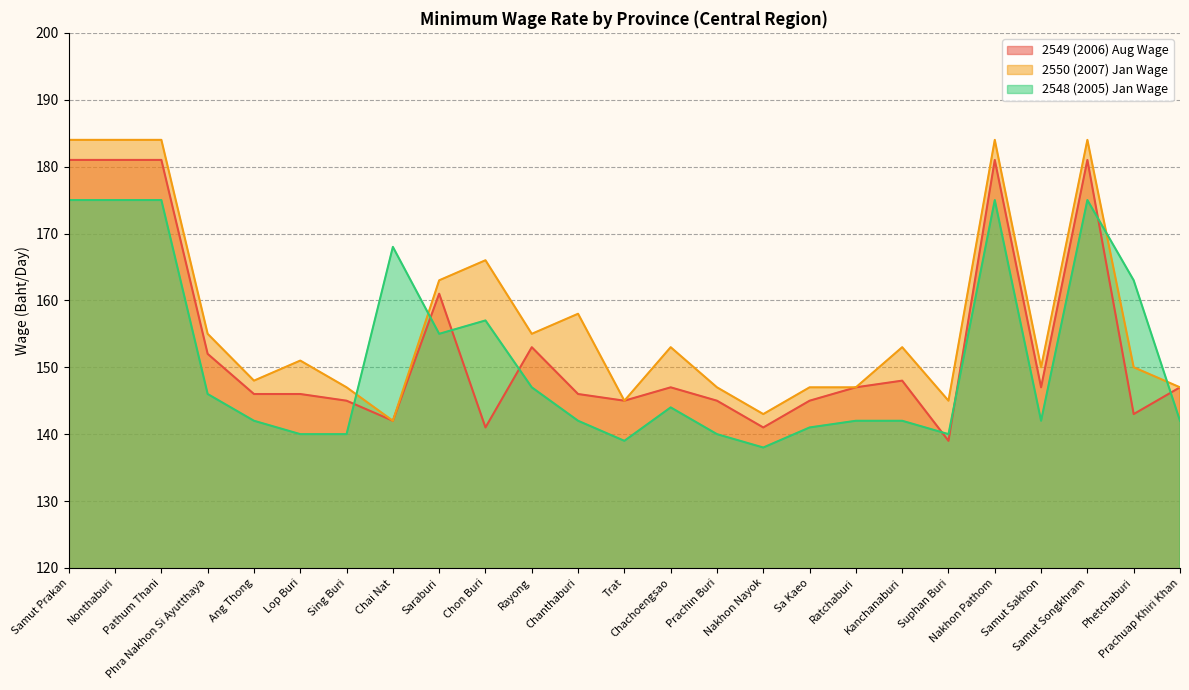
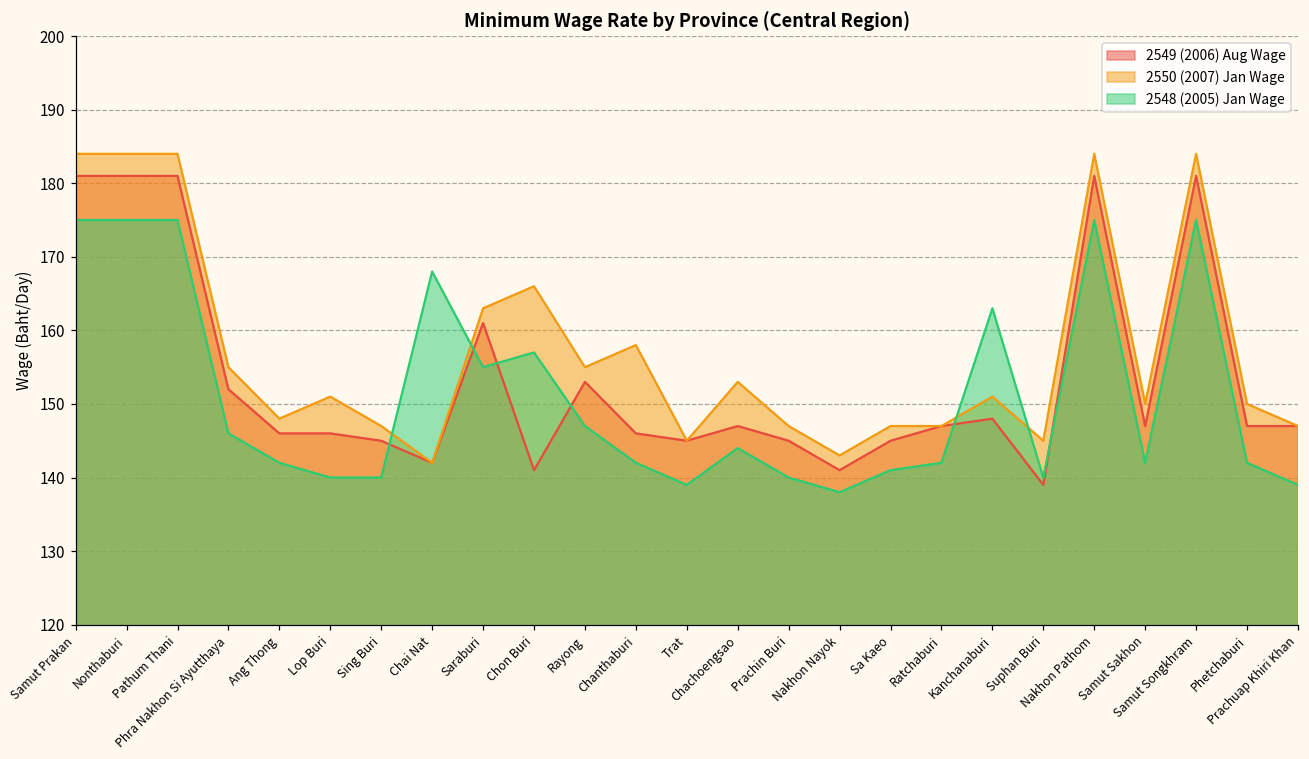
  {
    "2549 (2006) Aug Wage": {
      "Samut Prakan": 181,
      "Nonthaburi": 181,
      "Pathum Thani": 181,
      "Phra Nakhon Si Ayutthaya": 152,
      "Ang Thong": 146,
      "Lop Buri": 146,
      "Sing Buri": 145,
      "Saraburi": 161,
      "Chon Buri": 141,
      "Rayong": 153,
      "Chanthaburi": 146,
      "Chachoengsao": 147,
      "Prachin Buri": 145,
      "Nakhon Nayok": 141,
      "Sa Kaeo": 145,
      "Kanchanaburi": 148,
      "Suphan Buri": 139,
      "Nakhon Pathom": 181,
      "Samut Sakhon": 147,
      "Samut Songkhram": 181,
-     "Phetchaburi": 143
+     "Phetchaburi": 147
    },
    "2550 (2007) Jan Wage": {
      "Samut Prakan": 184,
      "Nonthaburi": 184,
      "Pathum Thani": 184,
      "Phra Nakhon Si Ayutthaya": 155,
      "Ang Thong": 148,
      "Lop Buri": 151,
      "Sing Buri": 147,
      "Saraburi": 163,
      "Chon Buri": 166,
      "Rayong": 155,
      "Chanthaburi": 158,
      "Chachoengsao": 153,
      "Prachin Buri": 147,
      "Nakhon Nayok": 143,
      "Sa Kaeo": 147,
-     "Kanchanaburi": 153,
+     "Kanchanaburi": 151,
      "Suphan Buri": 145,
      "Nakhon Pathom": 184,
      "Samut Sakhon": 150,
      "Samut Songkhram": 184,
      "Phetchaburi": 150
    },
    "2548 (2005) Jan Wage": {
      "Samut Prakan": 175,
      "Nonthaburi": 175,
      "Pathum Thani": 175,
      "Phra Nakhon Si Ayutthaya": 146,
      "Ang Thong": 142,
      "Lop Buri": 140,
      "Sing Buri": 140,
      "Chai Nat": 168,
      "Saraburi": 155,
      "Chon Buri": 157,
      "Rayong": 147,
      "Chanthaburi": 142,
      "Trat": 139,
      "Chachoengsao": 144,
      "Prachin Buri": 140,
      "Nakhon Nayok": 138,
      "Sa Kaeo": 141,
      "Ratchaburi": 142,
-     "Kanchanaburi": 142,
+     "Kanchanaburi": 163,
      "Suphan Buri": 140,
      "Nakhon Pathom": 175,
      "Samut Sakhon": 142,
      "Samut Songkhram": 175,
-     "Phetchaburi": 163,
-     "Prachuap Khiri Khan": 142
+     "Phetchaburi": 142,
+     "Prachuap Khiri Khan": 139
    }
  }
